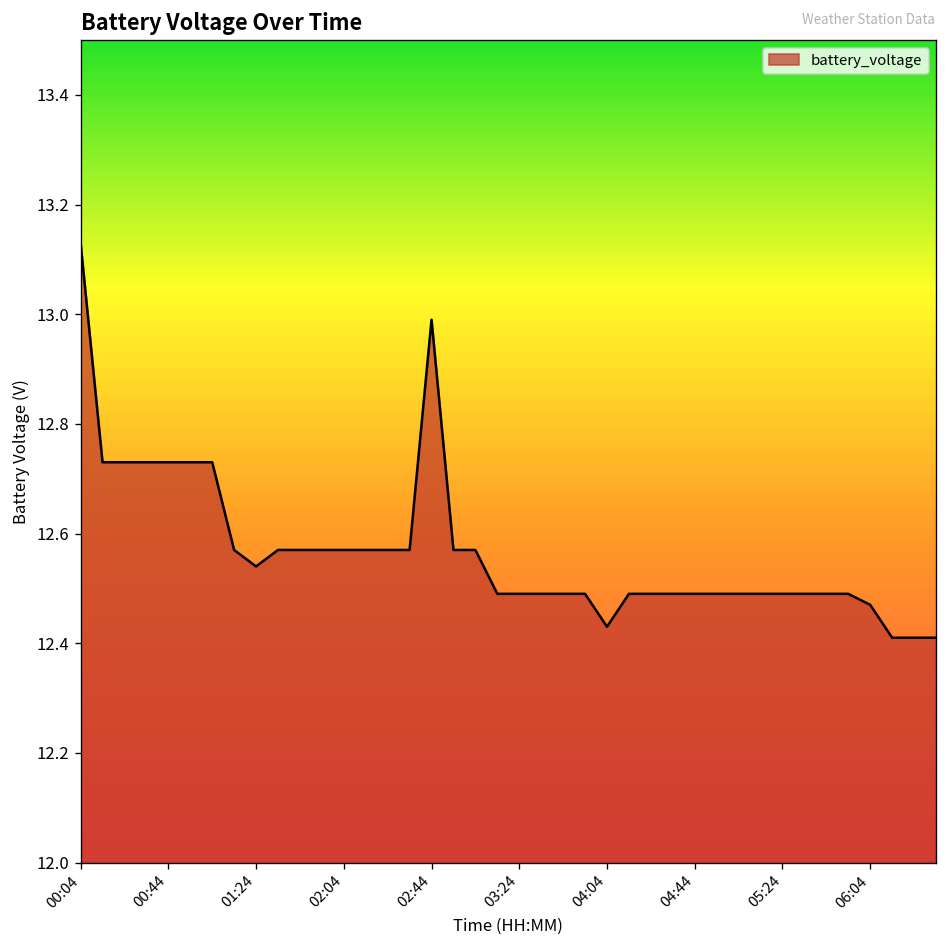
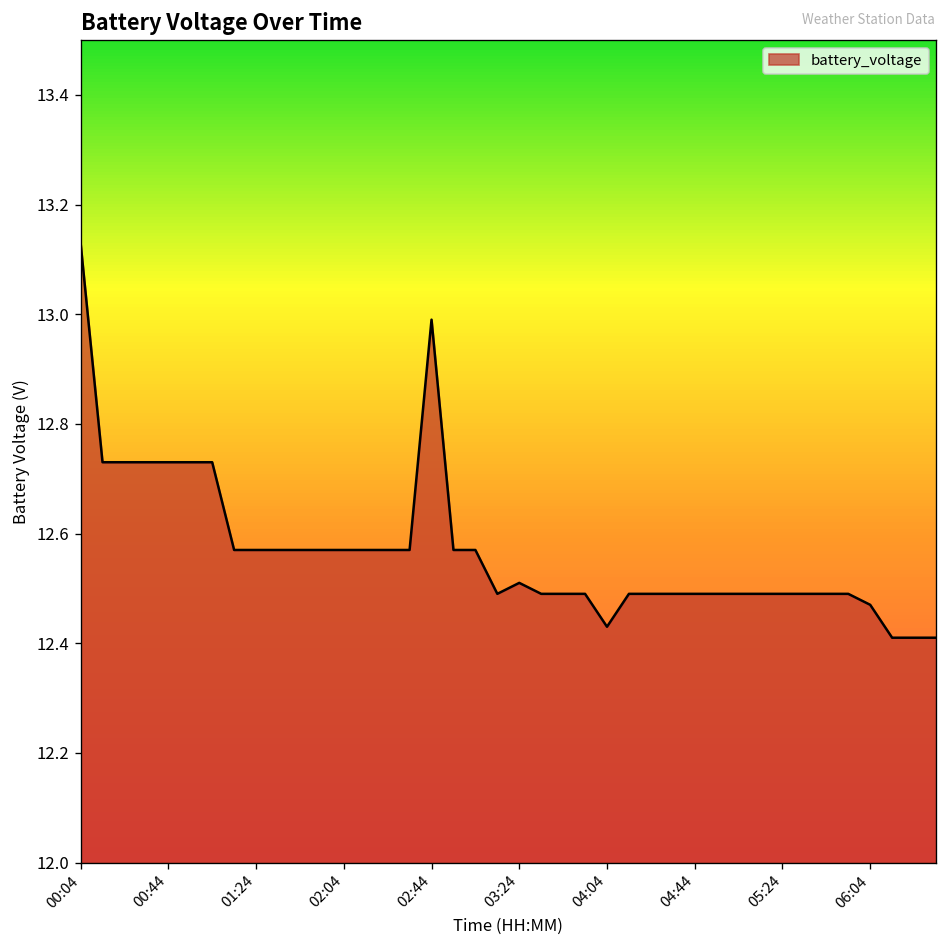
  {
    "00:04": 13.13,
    "00:44": 12.73,
-   "01:24": 12.54,
+   "01:24": 12.57,
    "02:04": 12.57,
    "02:44": 12.99,
-   "03:24": 12.49,
+   "03:24": 12.51,
    "04:04": 12.43,
    "04:44": 12.49,
    "05:24": 12.49,
    "06:04": 12.47
  }
